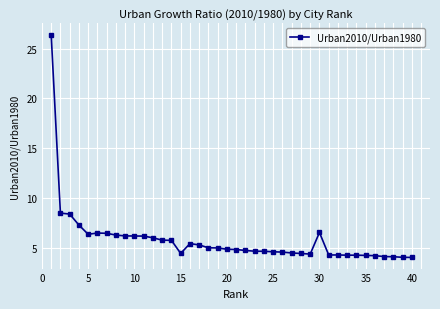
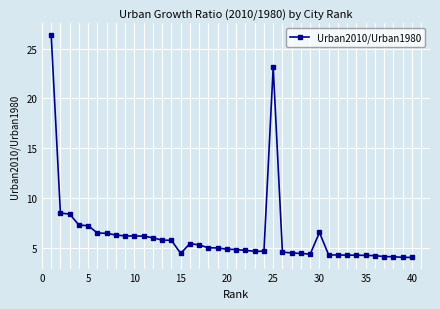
  {
-   "5": 6,
+   "5": 7,
    "10": 6,
    "15": 4,
    "20": 5,
-   "25": 5,
+   "25": 23,
    "30": 7,
    "35": 4,
    "40": 4
  }
